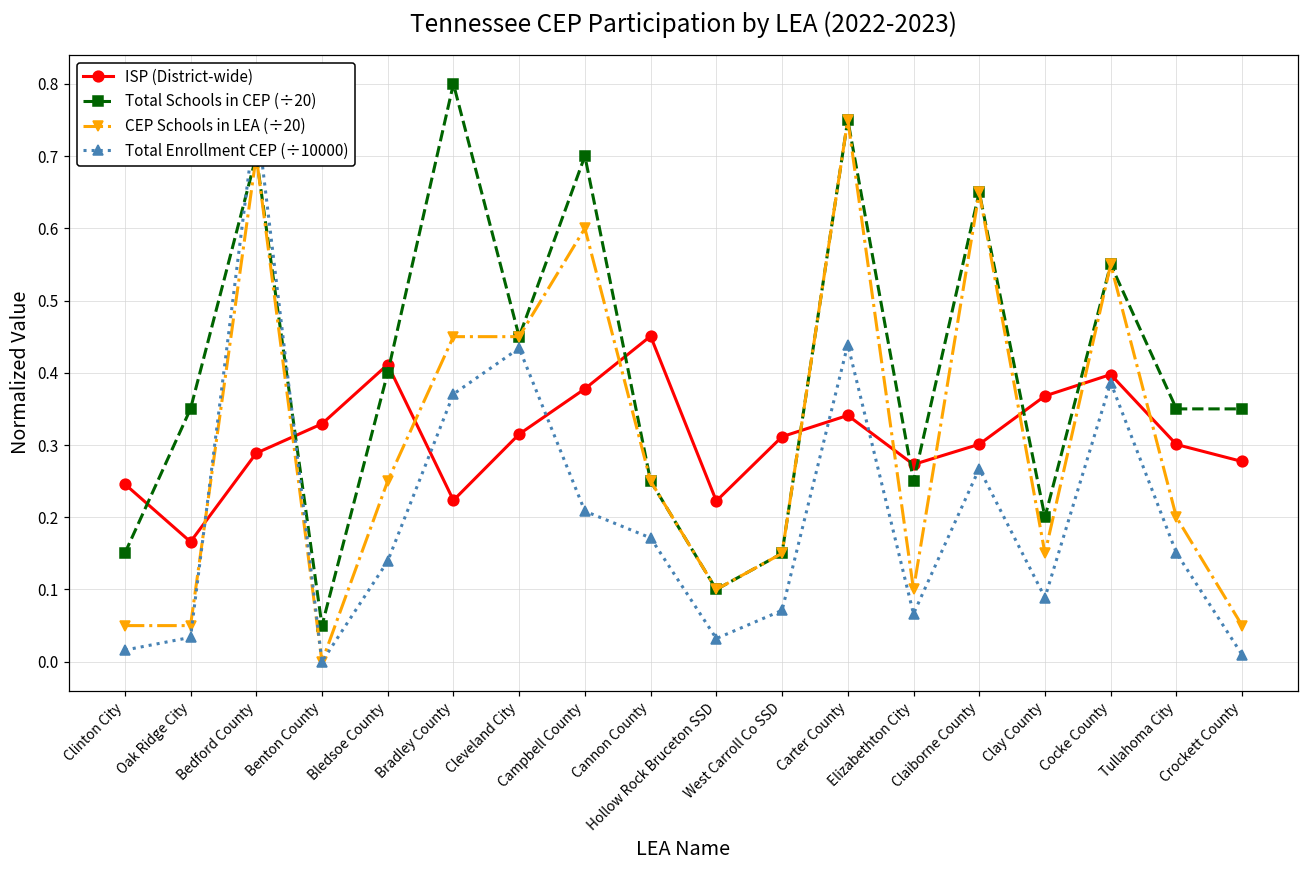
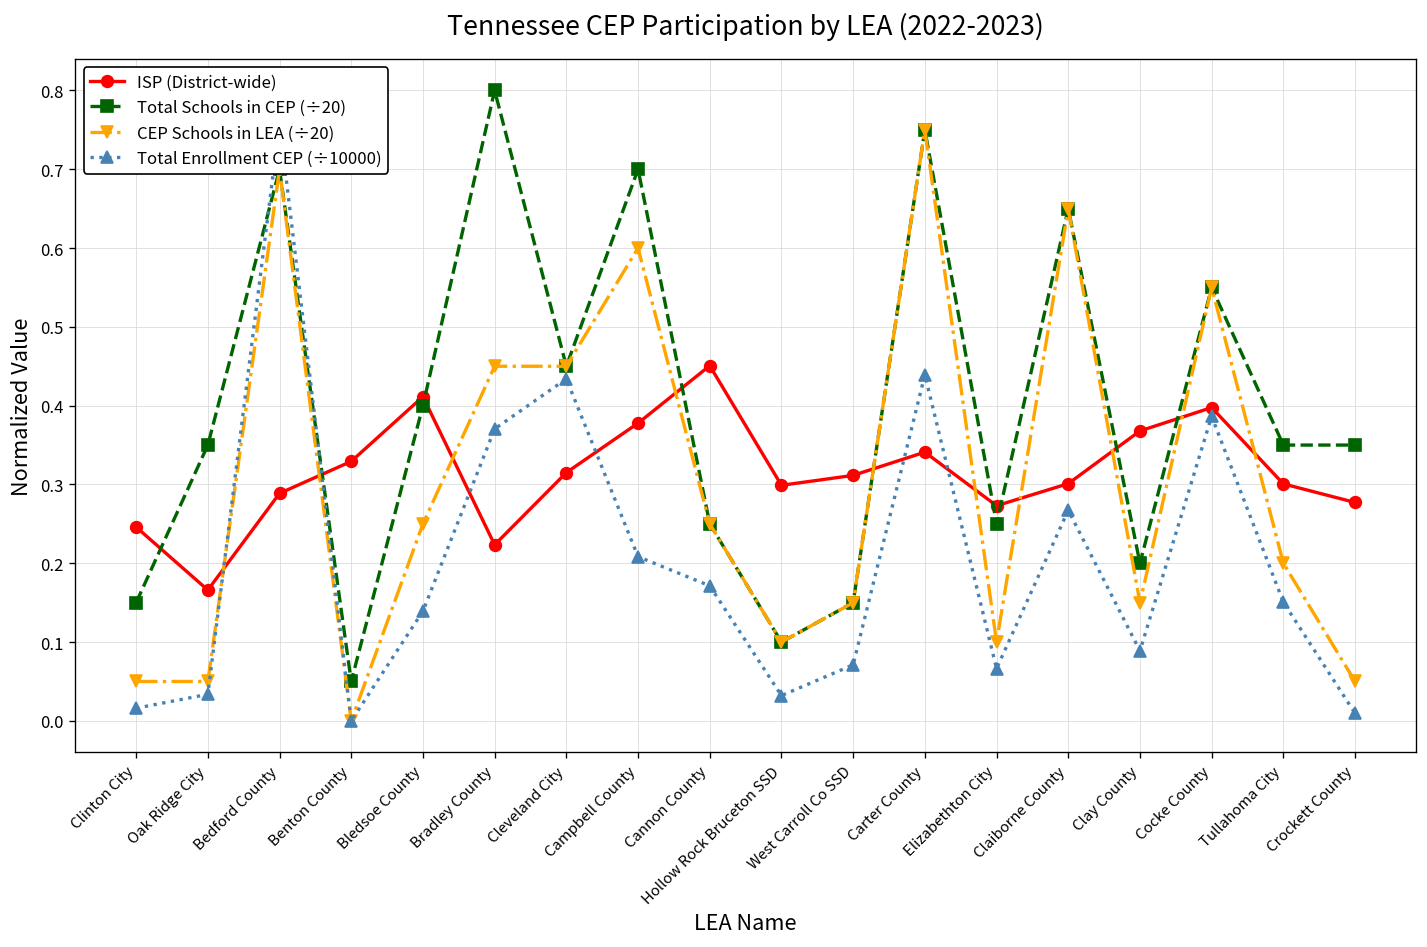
  {
    "ISP (District-wide)": {
      "Clinton City": 0.25,
      "Oak Ridge City": 0.17,
      "Bedford County": 0.29,
      "Benton County": 0.33,
      "Bledsoe County": 0.41,
      "Bradley County": 0.22,
      "Cleveland City": 0.32,
      "Campbell County": 0.38,
      "Cannon County": 0.45,
-     "Hollow Rock Bruceton SSD": 0.22,
+     "Hollow Rock Bruceton SSD": 0.30,
      "West Carroll Co SSD": 0.31,
      "Carter County": 0.34,
      "Elizabethton City": 0.27,
      "Claiborne County": 0.30,
      "Clay County": 0.37,
      "Cocke County": 0.40,
      "Tullahoma City": 0.30,
      "Crockett County": 0.28
    },
    "Total Schools in CEP (÷20)": {
      "Clinton City": 0.15,
      "Oak Ridge City": 0.35,
      "Benton County": 0.05,
      "Bledsoe County": 0.40,
      "Bradley County": 0.80,
      "Campbell County": 0.70,
      "Elizabethton City": 0.25,
      "Clay County": 0.20,
      "Tullahoma City": 0.35,
      "Crockett County": 0.35
    },
    "CEP Schools in LEA (÷20)": {
      "Clinton City": 0.05,
      "Oak Ridge City": 0.05,
      "Bledsoe County": 0.25,
      "Bradley County": 0.45,
      "Campbell County": 0.60,
      "Elizabethton City": 0.10,
      "Clay County": 0.15,
      "Tullahoma City": 0.20,
      "Crockett County": 0.05
    },
    "Total Enrollment CEP (÷10000)": {
      "Clinton City": 0.02,
      "Oak Ridge City": 0.03,
      "Bledsoe County": 0.14,
      "Bradley County": 0.37,
      "Cleveland City": 0.43,
      "Campbell County": 0.21,
      "Cannon County": 0.17,
      "Hollow Rock Bruceton SSD": 0.03,
      "West Carroll Co SSD": 0.07,
      "Carter County": 0.44,
      "Elizabethton City": 0.07,
      "Claiborne County": 0.27,
      "Clay County": 0.09,
      "Cocke County": 0.39,
      "Tullahoma City": 0.15,
      "Crockett County": 0.01
    }
  }
